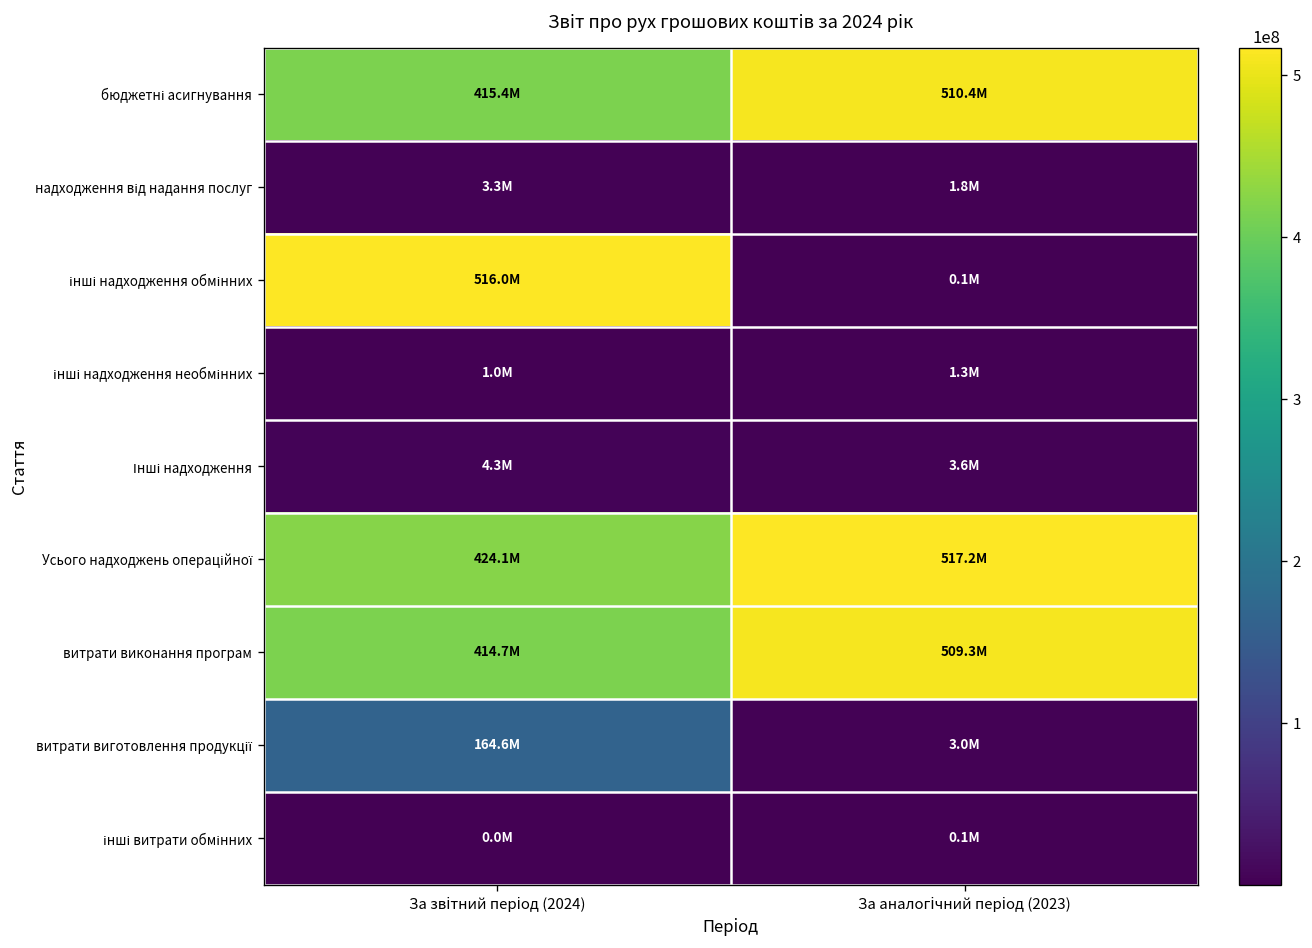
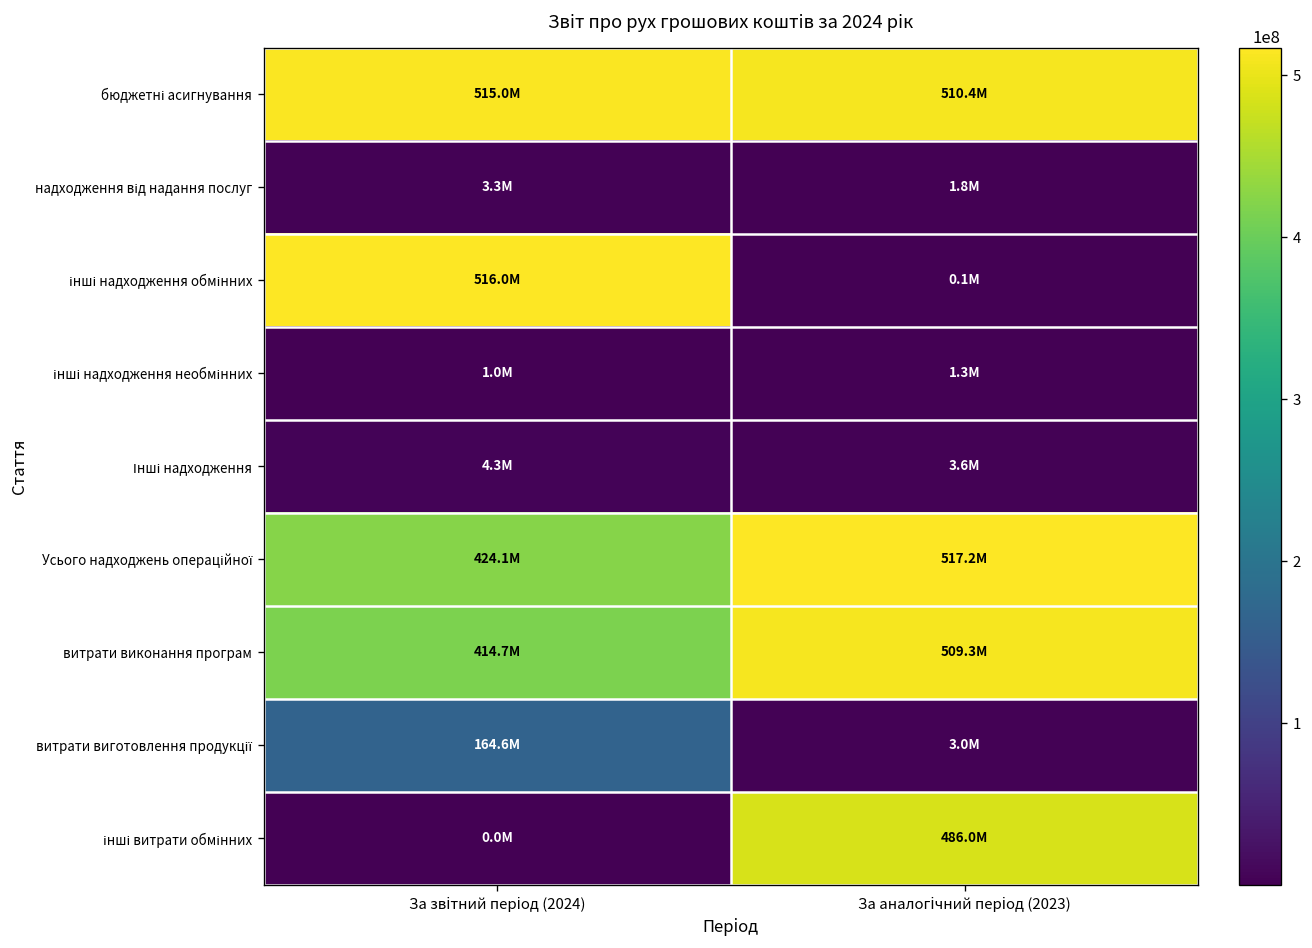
  {
    "бюджетні асигнування": {
-     "За звітний період (2024)": "415.4M",
+     "За звітний період (2024)": "515.0M",
      "За аналогічний період (2023)": "510.4M"
    },
    "надходження від надання послуг": {
      "За звітний період (2024)": "3.3M",
      "За аналогічний період (2023)": "1.8M"
    },
    "інші надходження обмінних": {
      "За звітний період (2024)": "516.0M",
      "За аналогічний період (2023)": "0.1M"
    },
    "інші надходження необмінних": {
      "За звітний період (2024)": "1.0M",
      "За аналогічний період (2023)": "1.3M"
    },
    "Інші надходження": {
      "За звітний період (2024)": "4.3M",
      "За аналогічний період (2023)": "3.6M"
    },
    "Усього надходжень операційної": {
      "За звітний період (2024)": "424.1M",
      "За аналогічний період (2023)": "517.2M"
    },
    "витрати виконання програм": {
      "За звітний період (2024)": "414.7M",
      "За аналогічний період (2023)": "509.3M"
    },
    "витрати виготовлення продукції": {
      "За звітний період (2024)": "164.6M",
      "За аналогічний період (2023)": "3.0M"
    },
    "інші витрати обмінних": {
      "За звітний період (2024)": "0.0M",
-     "За аналогічний період (2023)": "0.1M"
+     "За аналогічний період (2023)": "486.0M"
    }
  }
